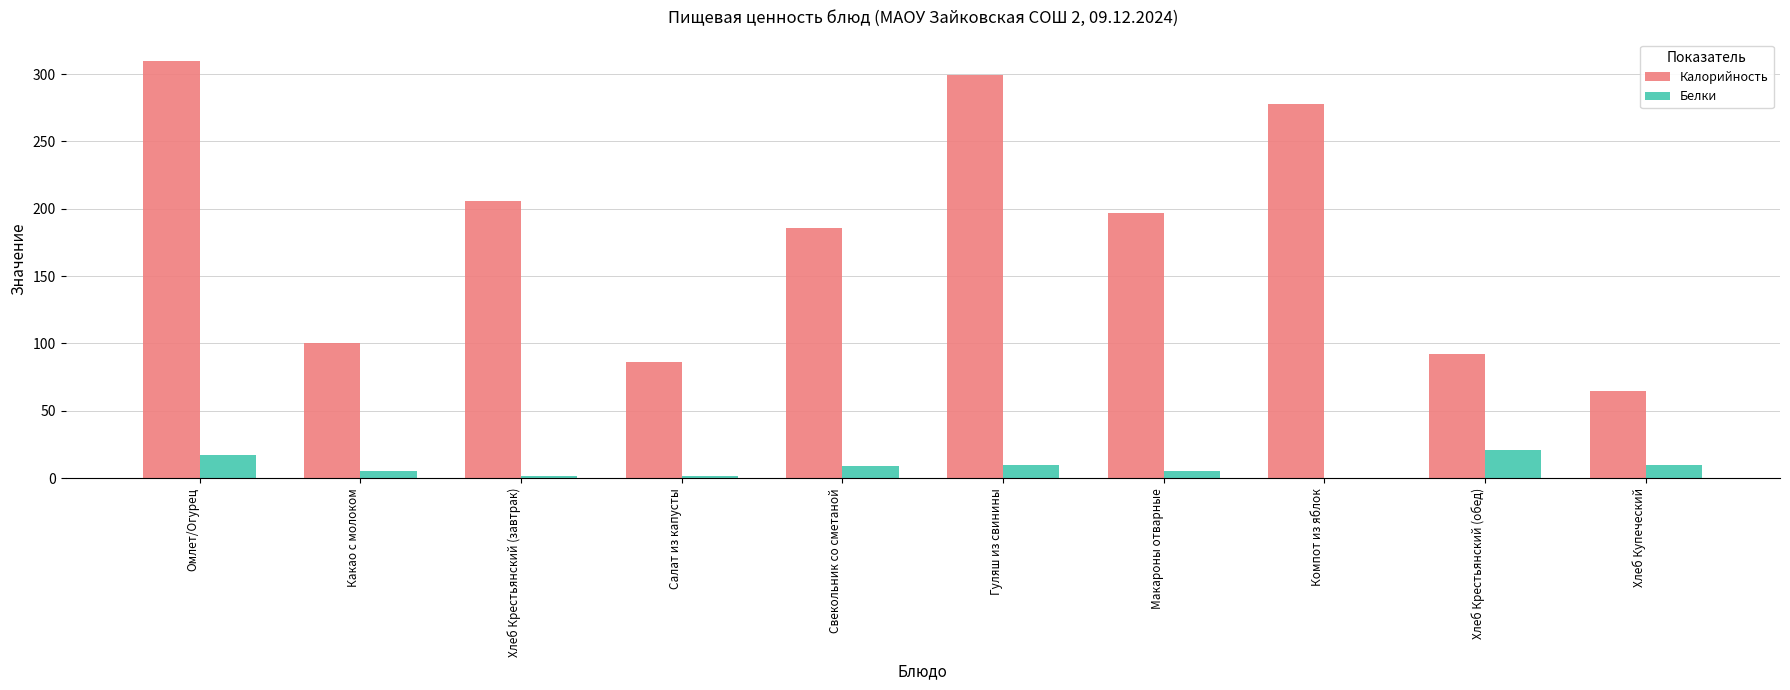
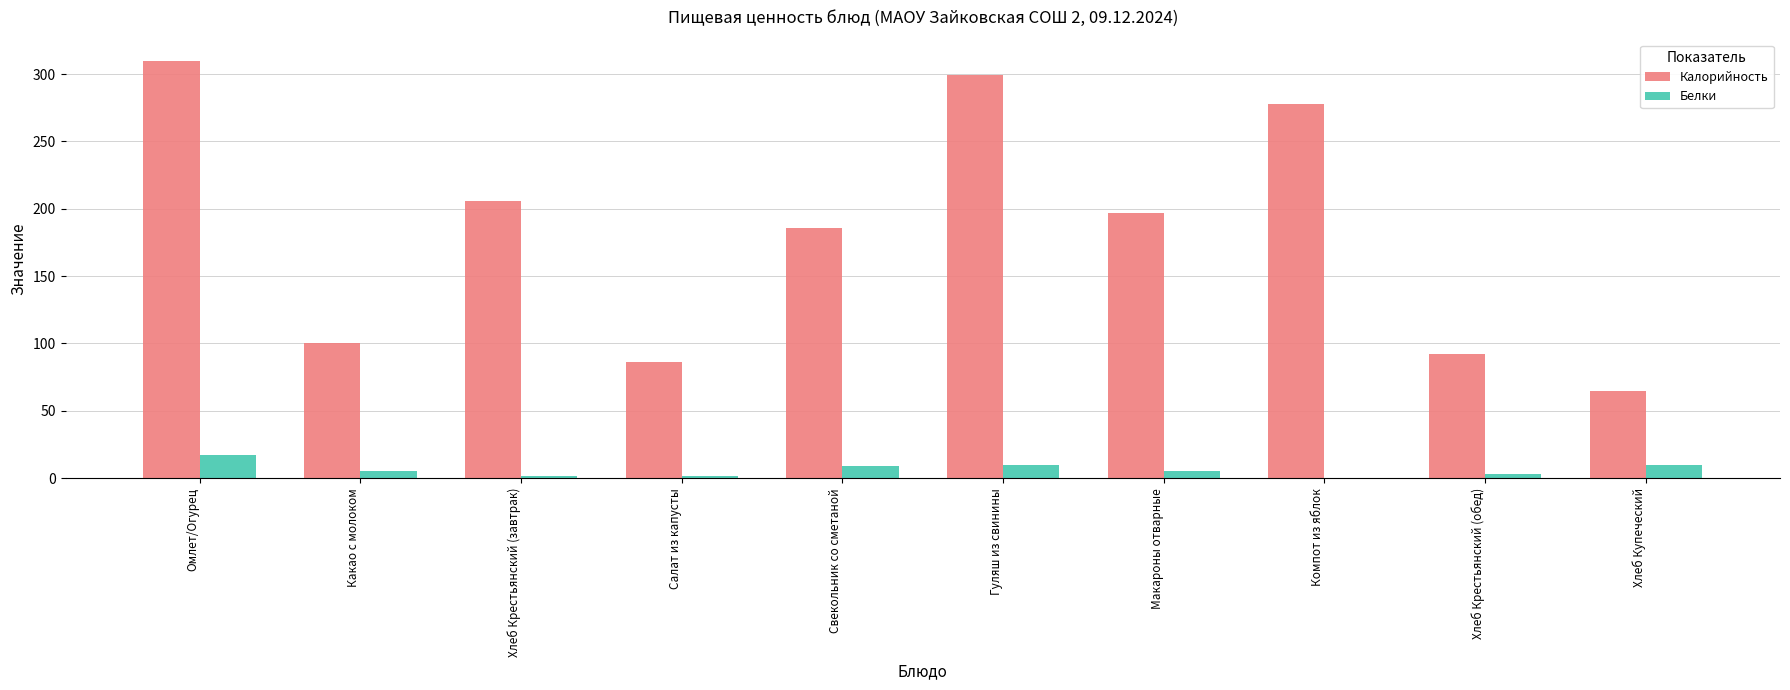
  {
    "Калорийность": {
      "Омлет/Огурец": 310,
      "Какао с молоком": 100,
      "Хлеб Крестьянский (завтрак)": 206,
      "Салат из капусты": 86,
      "Свекольник со сметаной": 186,
      "Гуляш из свинины": 299,
      "Макароны отварные": 197,
      "Компот из яблок": 278,
      "Хлеб Крестьянский (обед)": 92,
      "Хлеб Купеческий": 65
    },
    "Белки": {
      "Омлет/Огурец": 17,
      "Какао с молоком": 5,
      "Хлеб Крестьянский (завтрак)": 2,
      "Салат из капусты": 2,
      "Свекольник со сметаной": 9,
      "Гуляш из свинины": 10,
      "Макароны отварные": 5,
      "Компот из яблок": 0,
-     "Хлеб Крестьянский (обед)": 21,
+     "Хлеб Крестьянский (обед)": 3,
      "Хлеб Купеческий": 10
    }
  }
